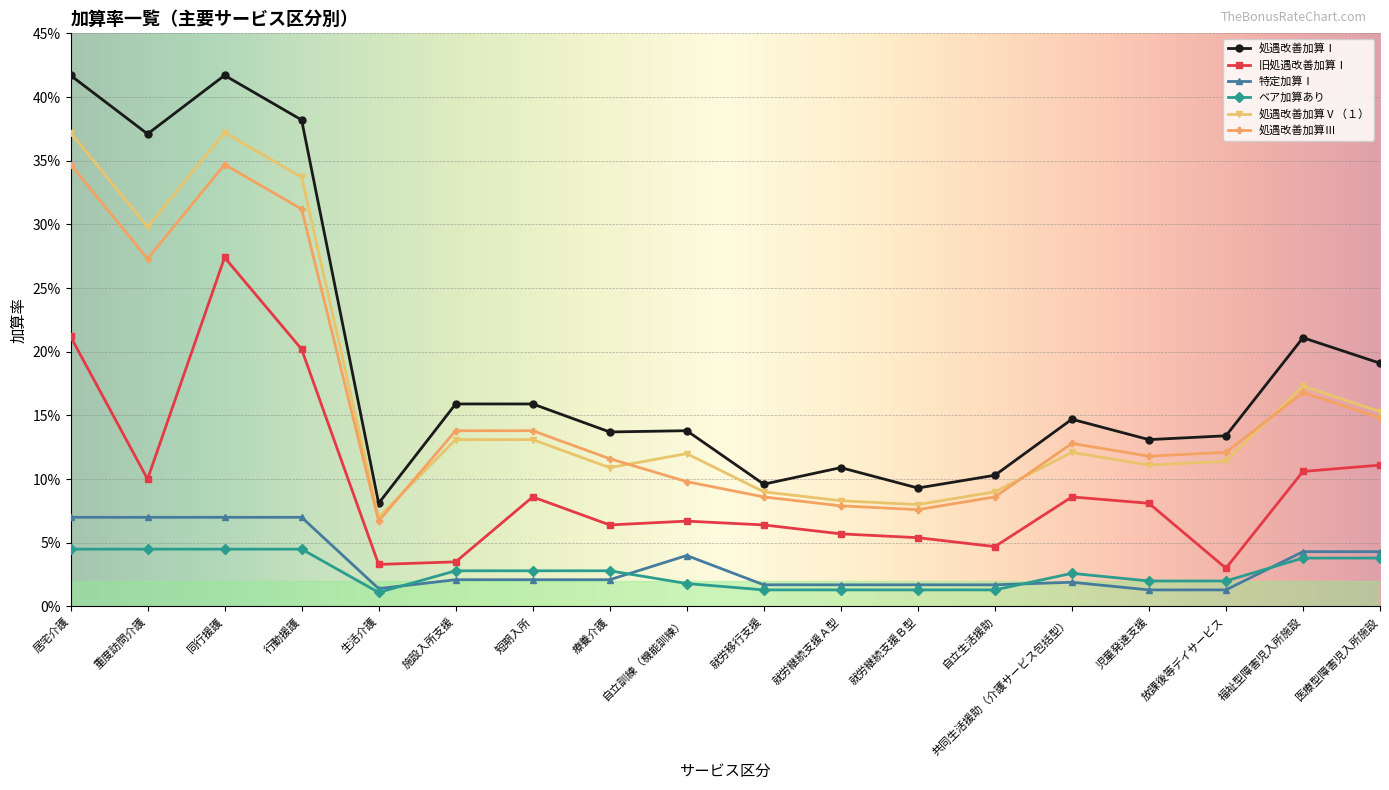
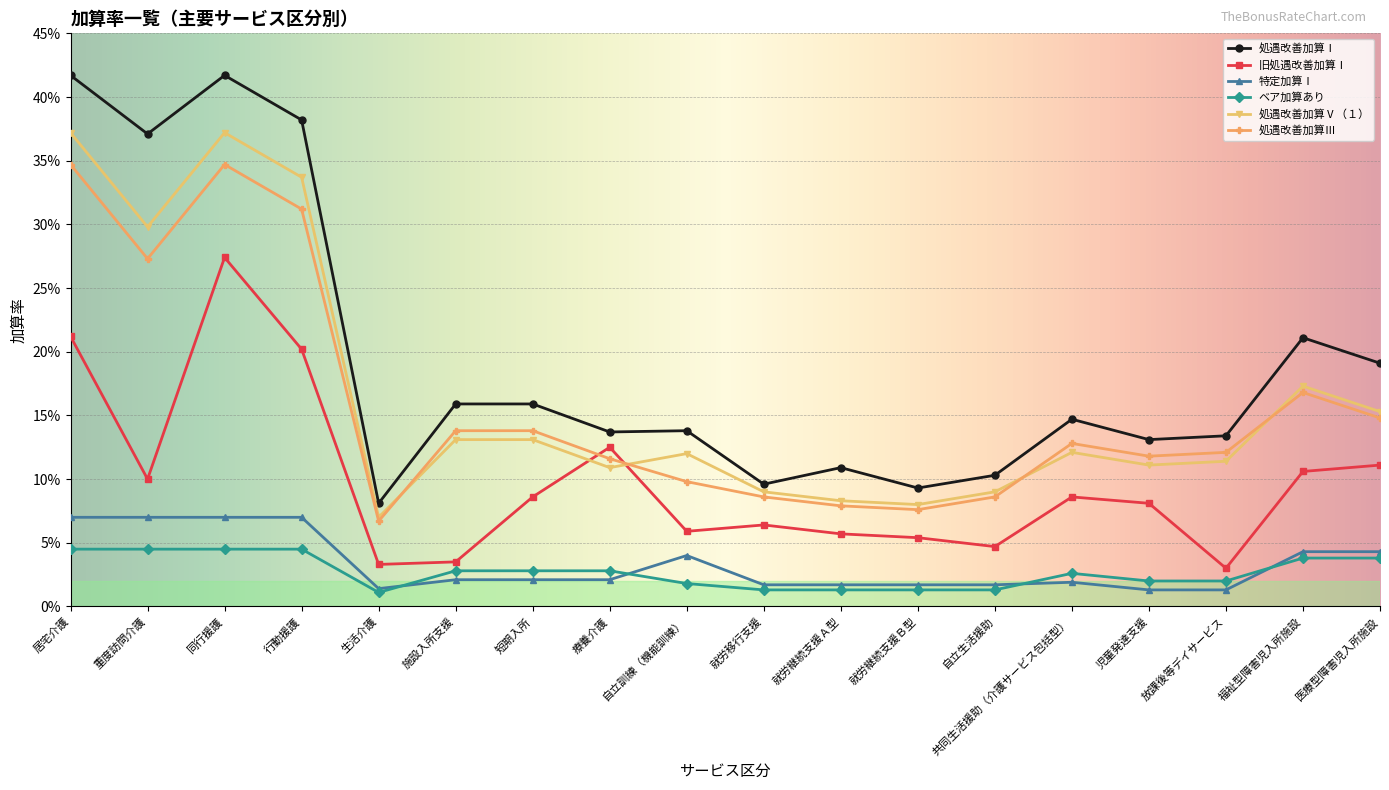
  {
    "処遇改善加算Ⅰ": {
      "居宅介護": "41.7%",
      "重度訪問介護": "37.1%",
      "同行援護": "41.7%",
      "行動援護": "38.2%",
      "生活介護": "8.1%",
      "施設入所支援": "15.9%",
      "短期入所": "15.9%",
      "療養介護": "13.7%",
      "自立訓練（機能訓練）": "13.8%",
      "就労移行支援": "9.6%",
      "就労継続支援Ａ型": "10.9%",
      "就労継続支援Ｂ型": "9.3%",
      "自立生活援助": "10.3%",
      "共同生活援助（介護サービス包括型）": "14.7%",
      "児童発達支援": "13.1%",
      "放課後等デイサービス": "13.4%",
      "福祉型障害児入所施設": "21.1%",
      "医療型障害児入所施設": "19.1%"
    },
    "旧処遇改善加算Ⅰ": {
      "居宅介護": "21.2%",
      "重度訪問介護": "10.0%",
      "同行援護": "27.4%",
      "行動援護": "20.2%",
      "生活介護": "3.3%",
      "施設入所支援": "3.5%",
      "短期入所": "8.6%",
-     "療養介護": "6.4%",
-     "自立訓練（機能訓練）": "6.7%",
+     "療養介護": "12.5%",
+     "自立訓練（機能訓練）": "5.9%",
      "就労移行支援": "6.4%",
      "就労継続支援Ａ型": "5.7%",
      "就労継続支援Ｂ型": "5.4%",
      "自立生活援助": "4.7%",
      "共同生活援助（介護サービス包括型）": "8.6%",
      "児童発達支援": "8.1%",
      "放課後等デイサービス": "3.0%",
      "福祉型障害児入所施設": "10.6%",
      "医療型障害児入所施設": "11.1%"
    }
  }
